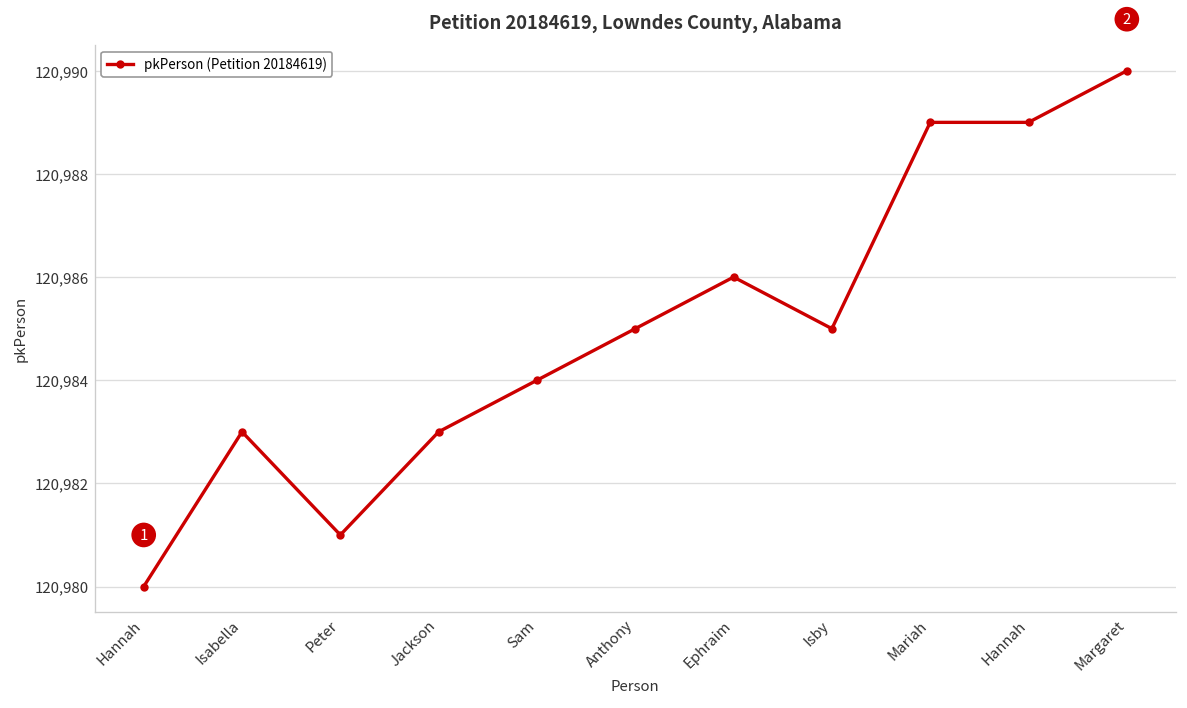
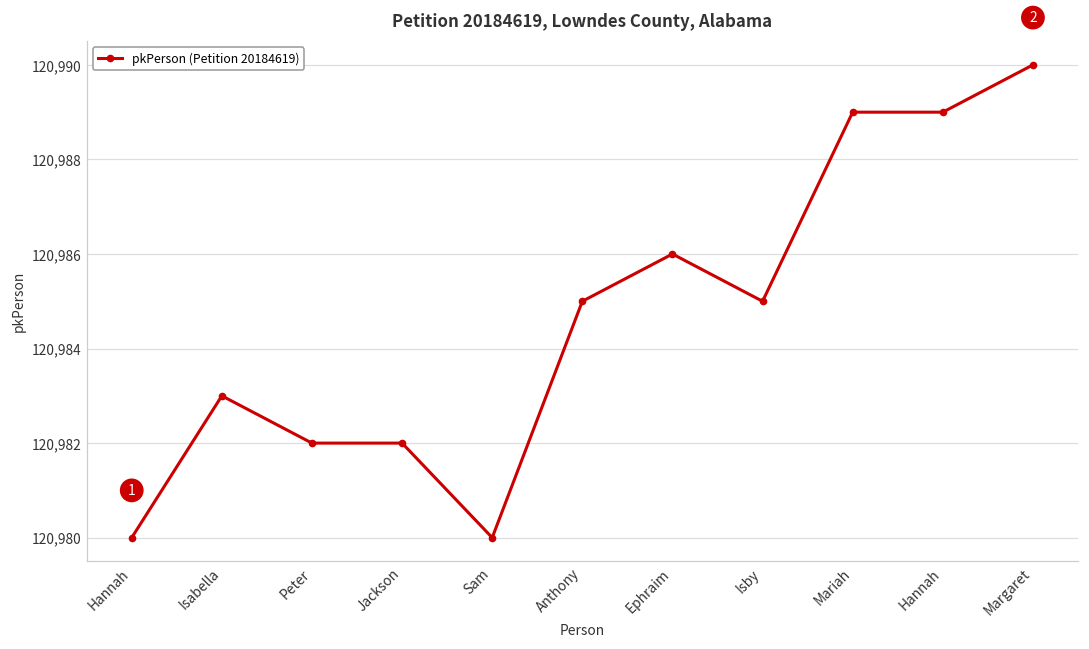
  {
    "Isabella": "120,983",
-   "Peter": "120,981",
-   "Jackson": "120,983",
-   "Sam": "120,984",
+   "Peter": "120,982",
+   "Jackson": "120,982",
+   "Sam": "120,980",
    "Anthony": "120,985",
    "Ephraim": "120,986",
    "Isby": "120,985",
    "Mariah": "120,989",
    "Margaret": "120,990"
  }
